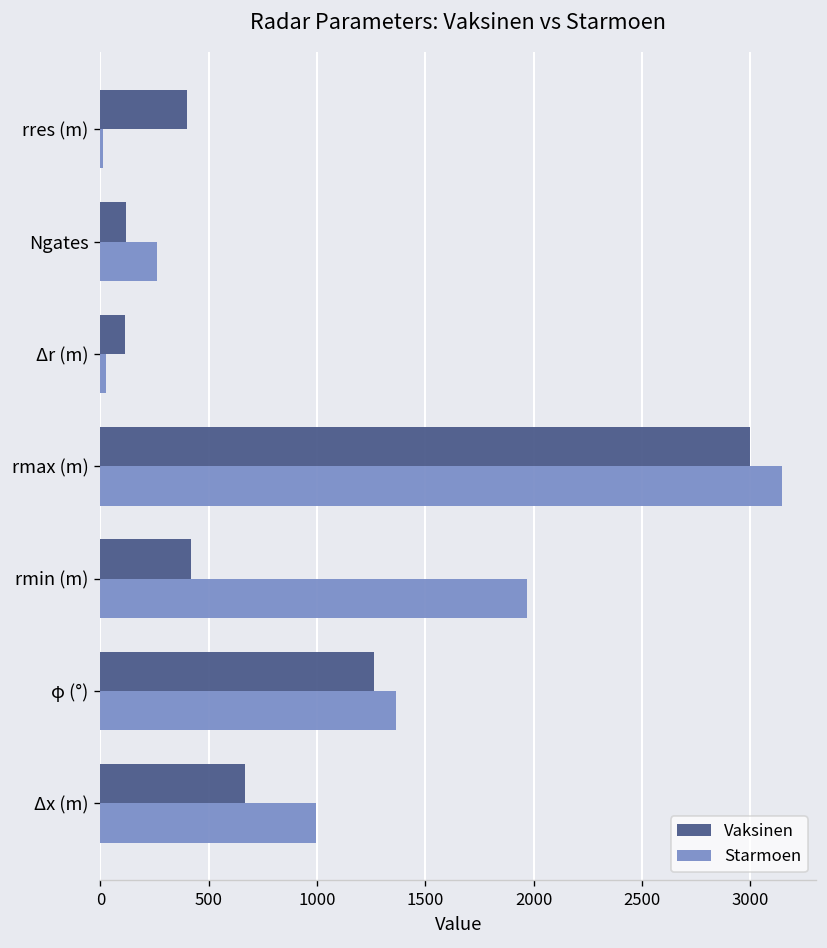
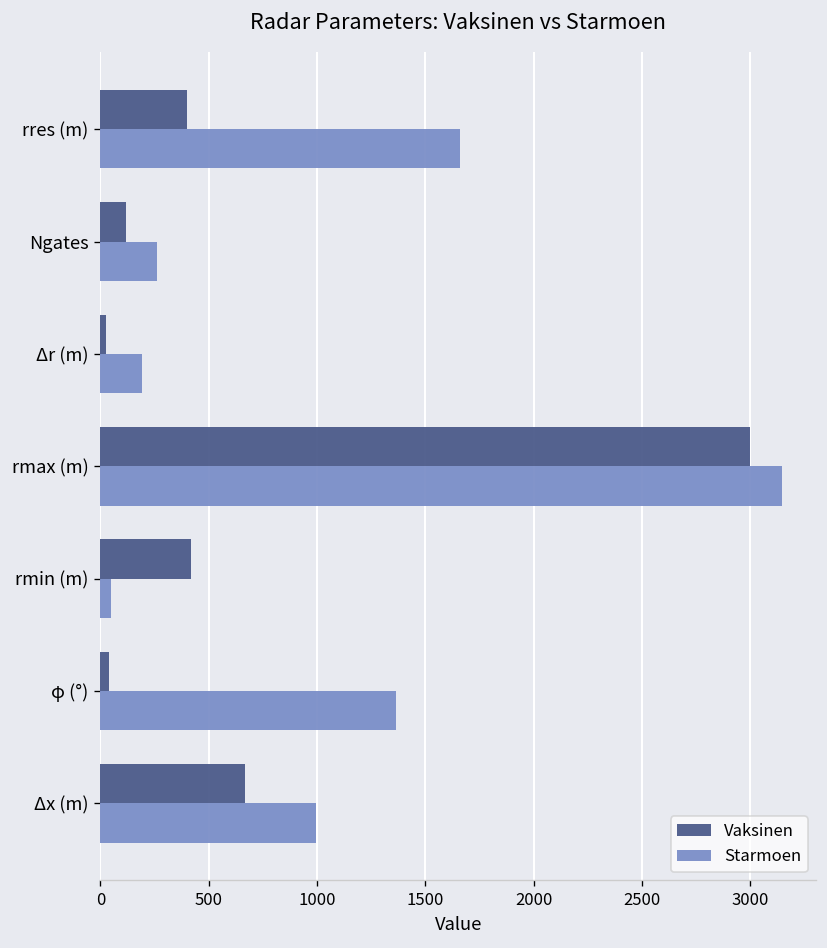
  {
    "Vaksinen": {
      "rres (m)": 400,
      "Ngates": 120,
-     "Δr (m)": 110,
+     "Δr (m)": 30,
      "rmax (m)": 3000,
      "rmin (m)": 420,
-     "φ (°)": 1260,
+     "φ (°)": 40,
      "Δx (m)": 670
    },
    "Starmoen": {
-     "rres (m)": 10,
+     "rres (m)": 1660,
      "Ngates": 260,
-     "Δr (m)": 30,
+     "Δr (m)": 190,
      "rmax (m)": 3150,
-     "rmin (m)": 1970,
+     "rmin (m)": 50,
      "φ (°)": 1370,
      "Δx (m)": 1000
    }
  }
